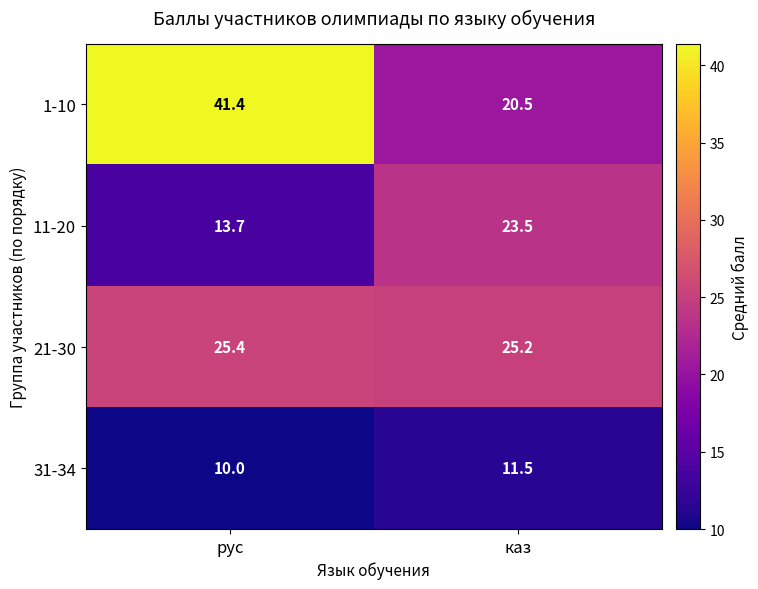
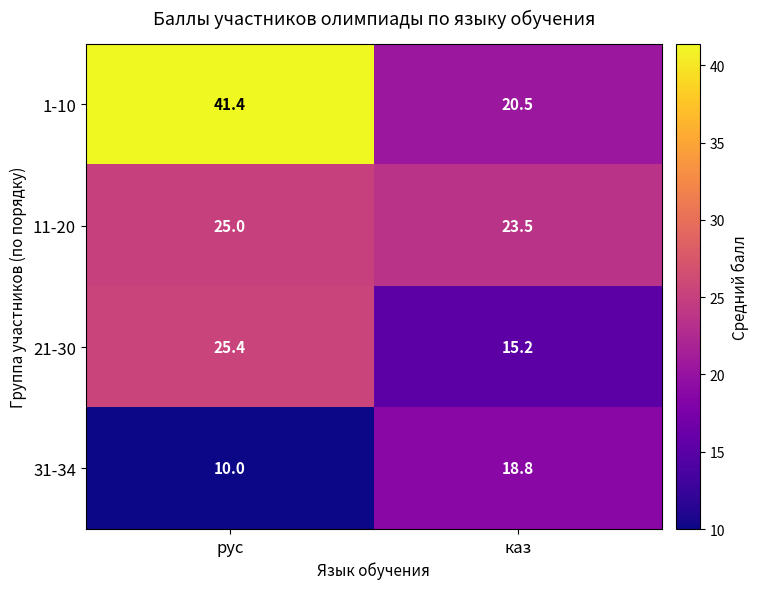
  {
    "1-10": {
      "рус": 41.4,
      "каз": 20.5
    },
    "11-20": {
-     "рус": 13.7,
+     "рус": 25.0,
      "каз": 23.5
    },
    "21-30": {
      "рус": 25.4,
-     "каз": 25.2
+     "каз": 15.2
    },
    "31-34": {
      "рус": 10.0,
-     "каз": 11.5
+     "каз": 18.8
    }
  }
